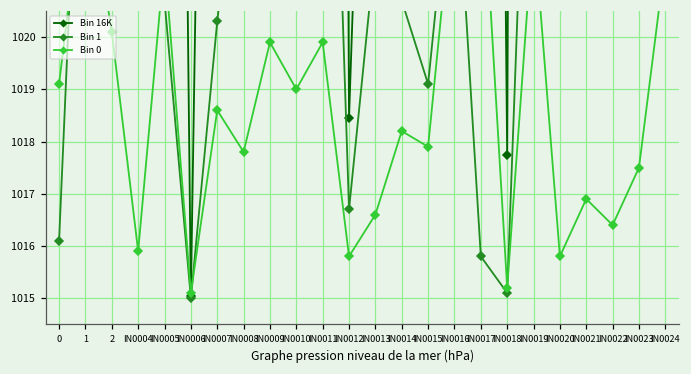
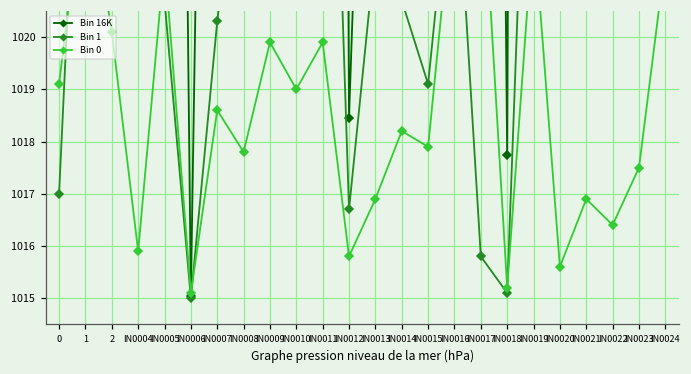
  {
    "Bin 16K": {
      "IN0012": 1018.5,
      "IN0018": 1017.7
    },
    "Bin 1": {
-     "0": 1016.1,
+     "0": 1017.0,
      "IN0007": 1020.3,
      "IN0012": 1016.7,
      "IN0015": 1019.1,
      "IN0017": 1015.8,
      "IN0018": 1015.1
    },
    "Bin 0": {
      "0": 1019.1,
      "IN0004": 1015.9,
      "IN0007": 1018.6,
      "IN0008": 1017.8,
      "IN0009": 1019.9,
      "IN0010": 1019.0,
      "IN0011": 1019.9,
      "IN0012": 1015.8,
-     "IN0013": 1016.6,
+     "IN0013": 1016.9,
      "IN0014": 1018.2,
      "IN0015": 1017.9,
      "IN0018": 1015.2,
-     "IN0020": 1015.8,
+     "IN0020": 1015.6,
      "IN0021": 1016.9,
      "IN0022": 1016.4,
      "IN0023": 1017.5
    }
  }
